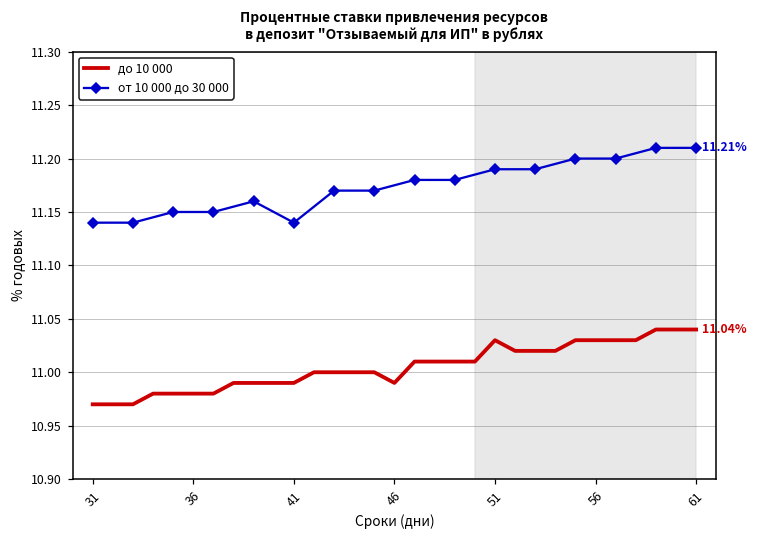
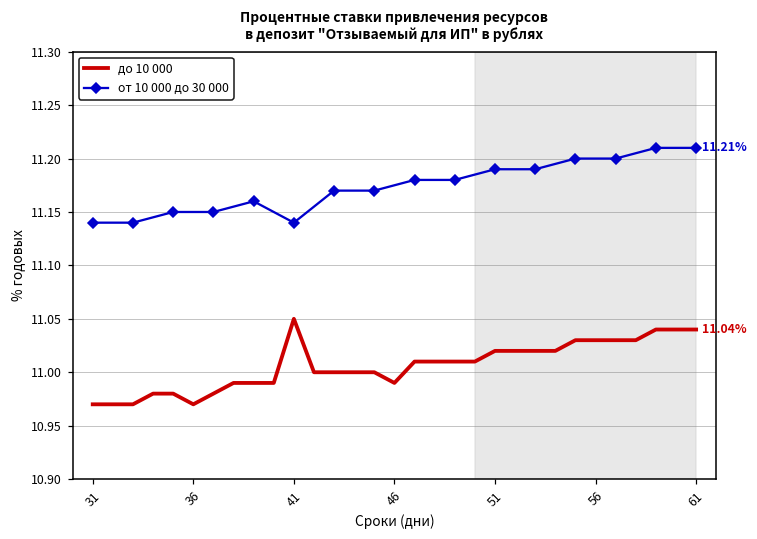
  {
    "до 10 000": {
      "31": "10.97",
-     "36": "10.98",
-     "41": "10.99",
+     "36": "10.97",
+     "41": "11.05",
      "46": "10.99",
-     "51": "11.03",
+     "51": "11.02",
      "56": "11.03"
    },
    "от 10 000 до 30 000": {
      "61": "11.21%"
    }
  }
